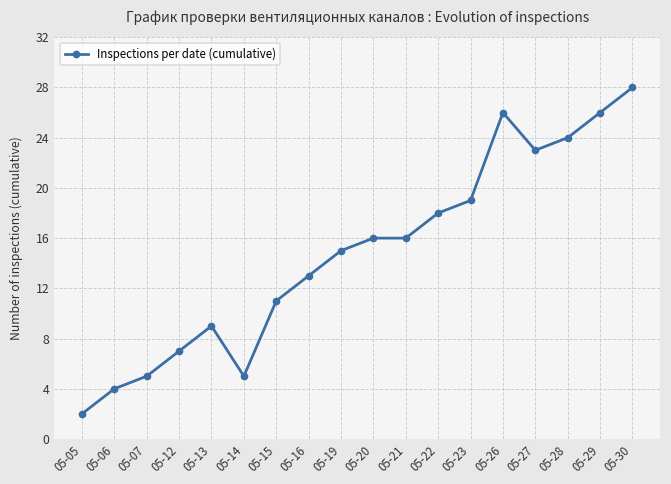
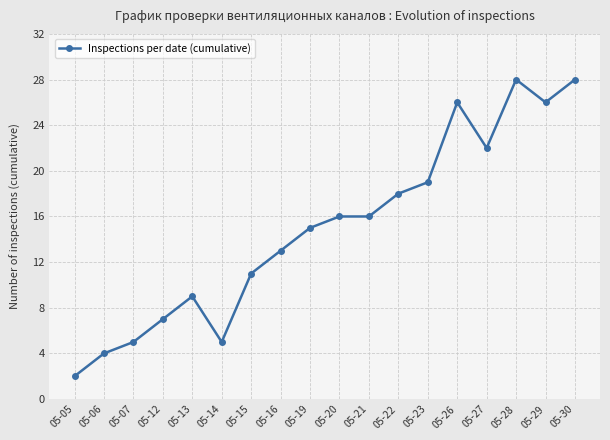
  {
    "05-05": 2,
    "05-06": 4,
    "05-07": 5,
    "05-12": 7,
    "05-13": 9,
    "05-14": 5,
    "05-15": 11,
    "05-16": 13,
    "05-19": 15,
    "05-20": 16,
    "05-21": 16,
    "05-22": 18,
    "05-23": 19,
    "05-26": 26,
-   "05-27": 23,
-   "05-28": 24,
+   "05-27": 22,
+   "05-28": 28,
    "05-29": 26,
    "05-30": 28
  }
